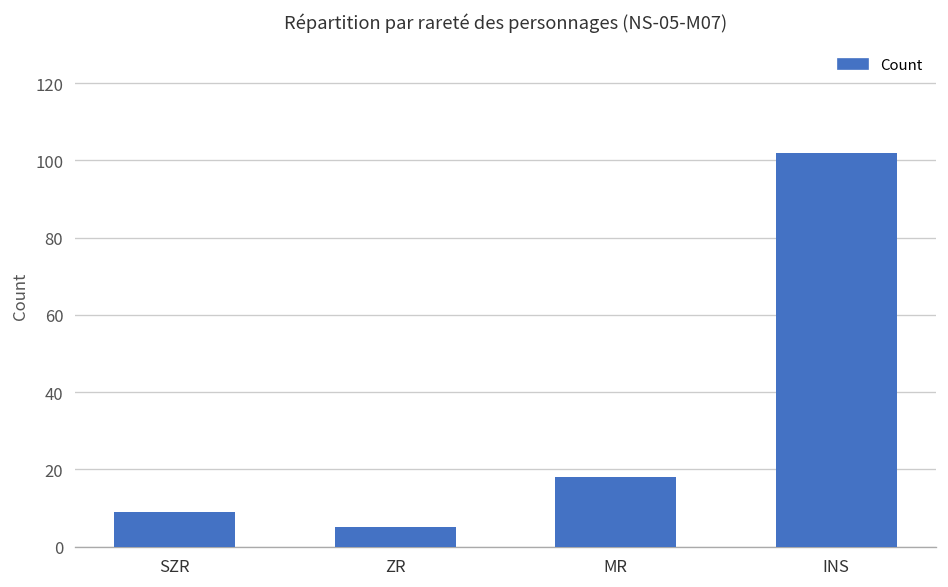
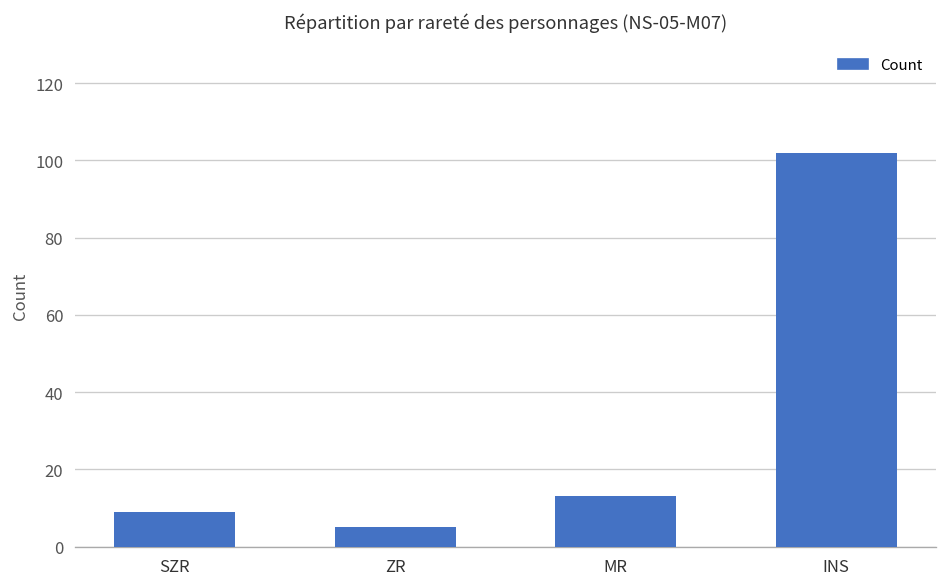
  {
    "SZR": 9,
    "ZR": 5,
-   "MR": 18,
+   "MR": 13,
    "INS": 102
  }
